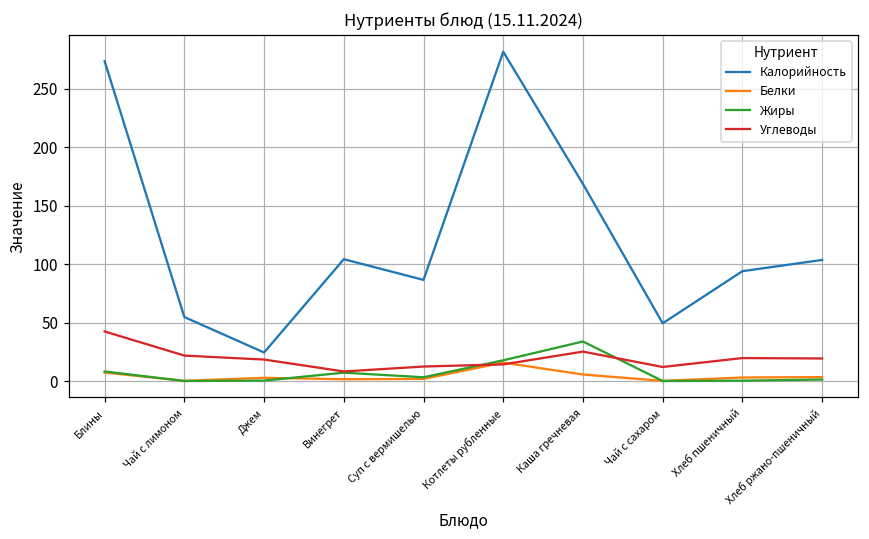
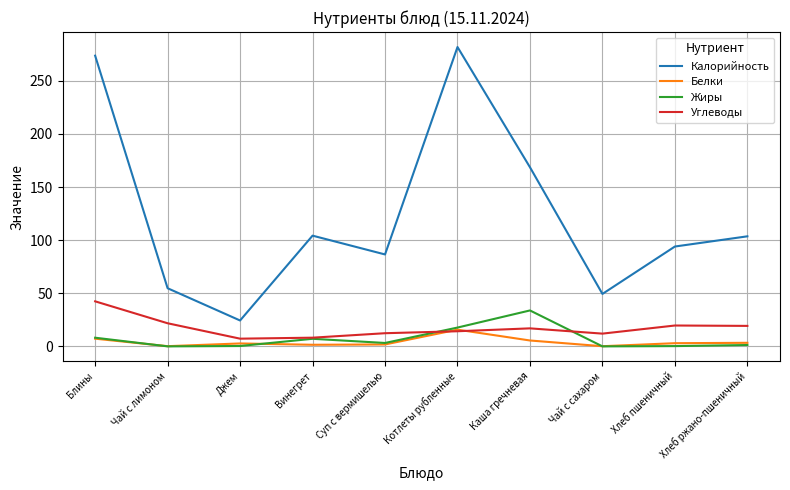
  {
    "Калорийность": {
      "Блины": 274,
      "Чай с лимоном": 55,
      "Джем": 24,
      "Винегрет": 104,
      "Суп с вермишелью": 87,
      "Котлеты рубленные": 282,
      "Каша гречневая": 169,
      "Чай с сахаром": 49,
      "Хлеб пшеничный": 94,
      "Хлеб ржано-пшеничный": 104
    },
    "Белки": {
      "Винегрет": 2,
      "Каша гречневая": 6,
      "Хлеб пшеничный": 3
    },
    "Жиры": {
      "Каша гречневая": 34,
      "Хлеб пшеничный": 0
    },
    "Углеводы": {
      "Блины": 42,
      "Чай с лимоном": 22,
-     "Джем": 18,
+     "Джем": 7,
      "Суп с вермишелью": 12,
-     "Каша гречневая": 25,
+     "Каша гречневая": 17,
      "Чай с сахаром": 12,
      "Хлеб пшеничный": 20,
      "Хлеб ржано-пшеничный": 19
    }
  }
